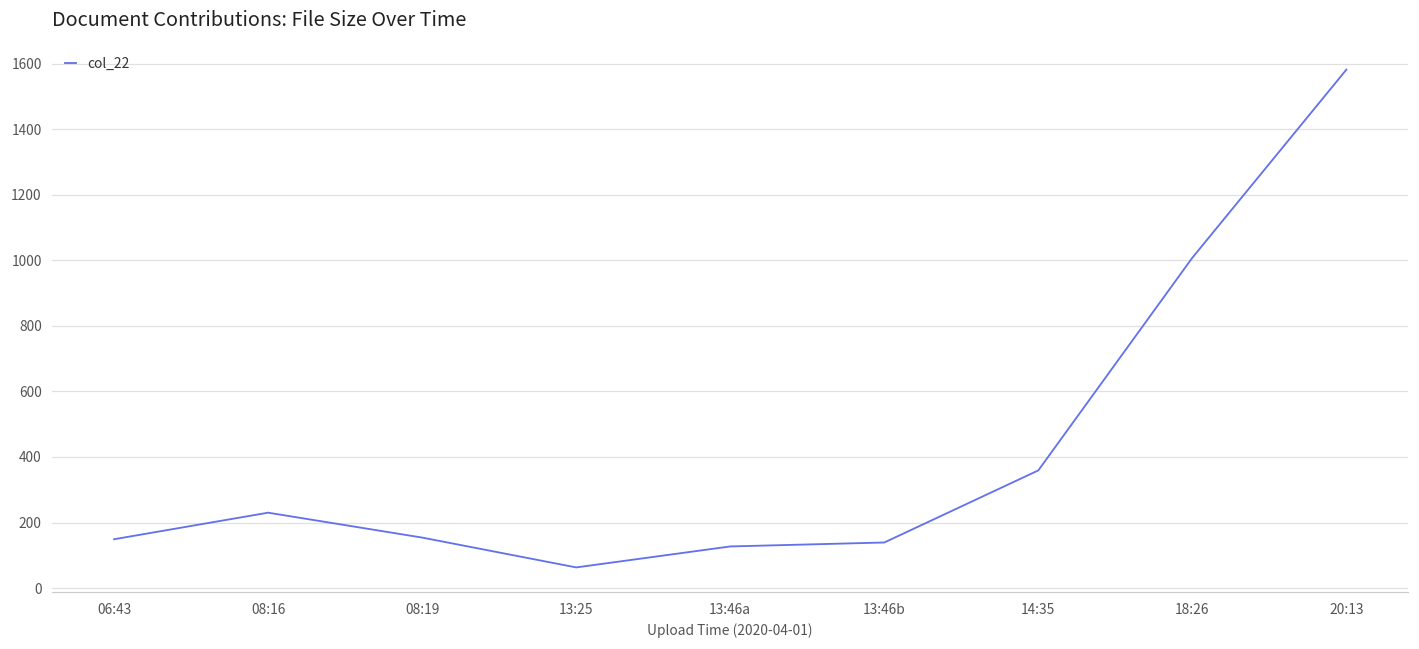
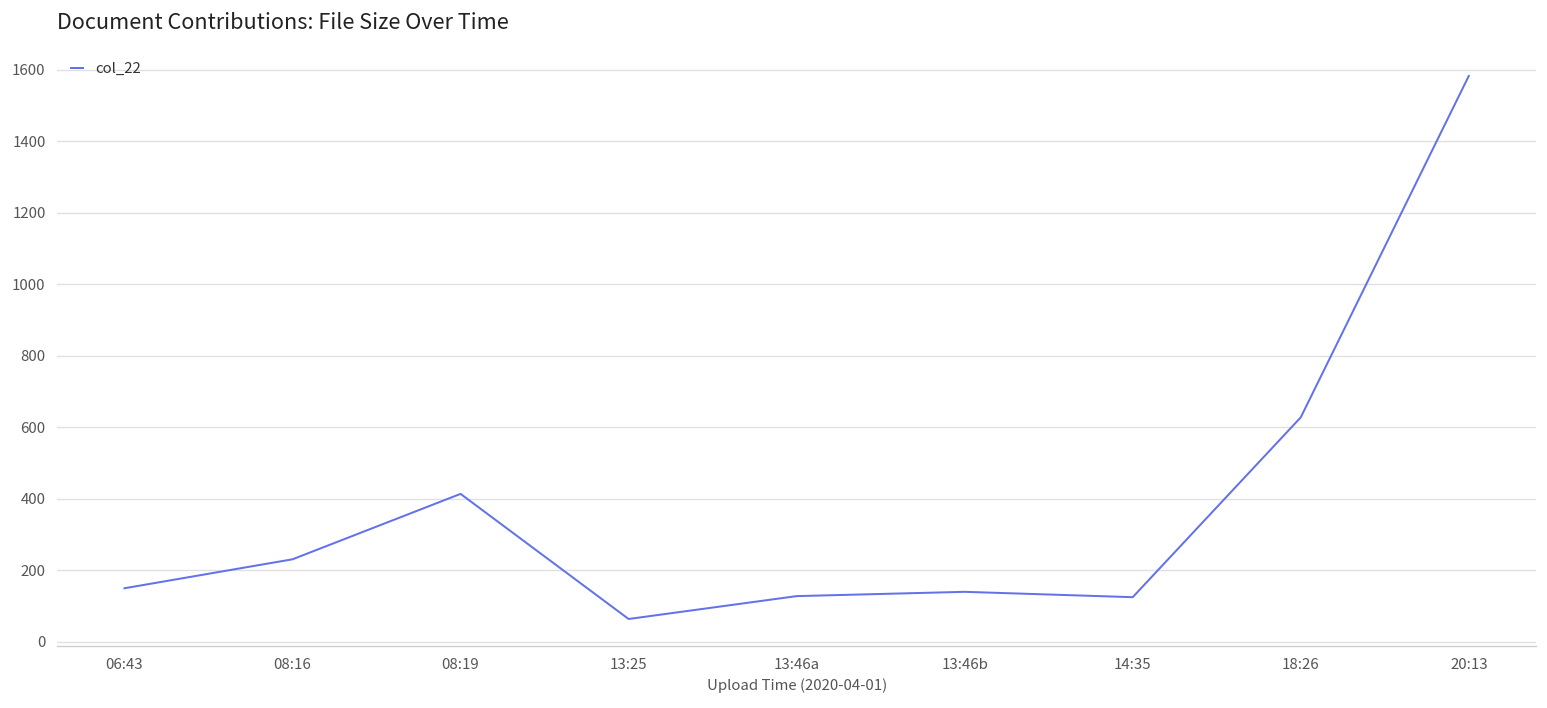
  {
    "06:43": 150,
    "08:16": 230,
-   "08:19": 150,
+   "08:19": 410,
    "13:25": 60,
    "13:46a": 130,
    "13:46b": 140,
-   "14:35": 360,
-   "18:26": 1010,
+   "14:35": 120,
+   "18:26": 630,
    "20:13": 1580
  }
